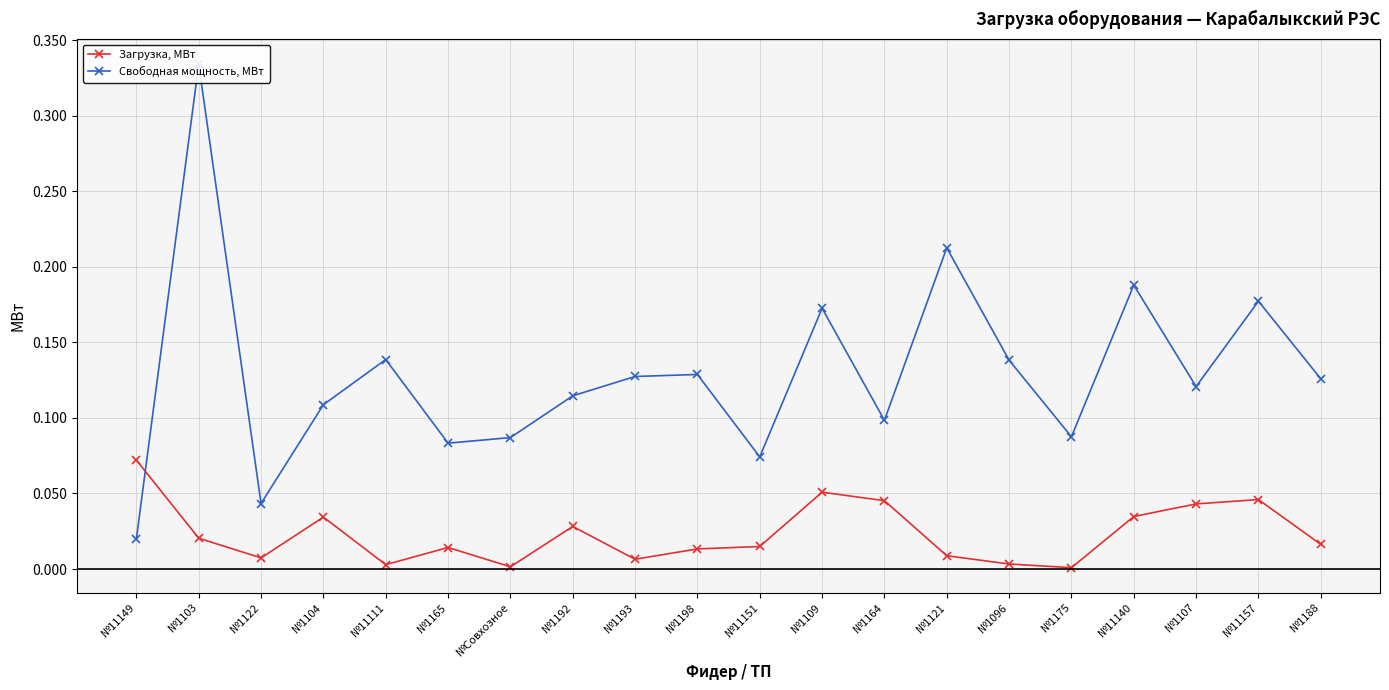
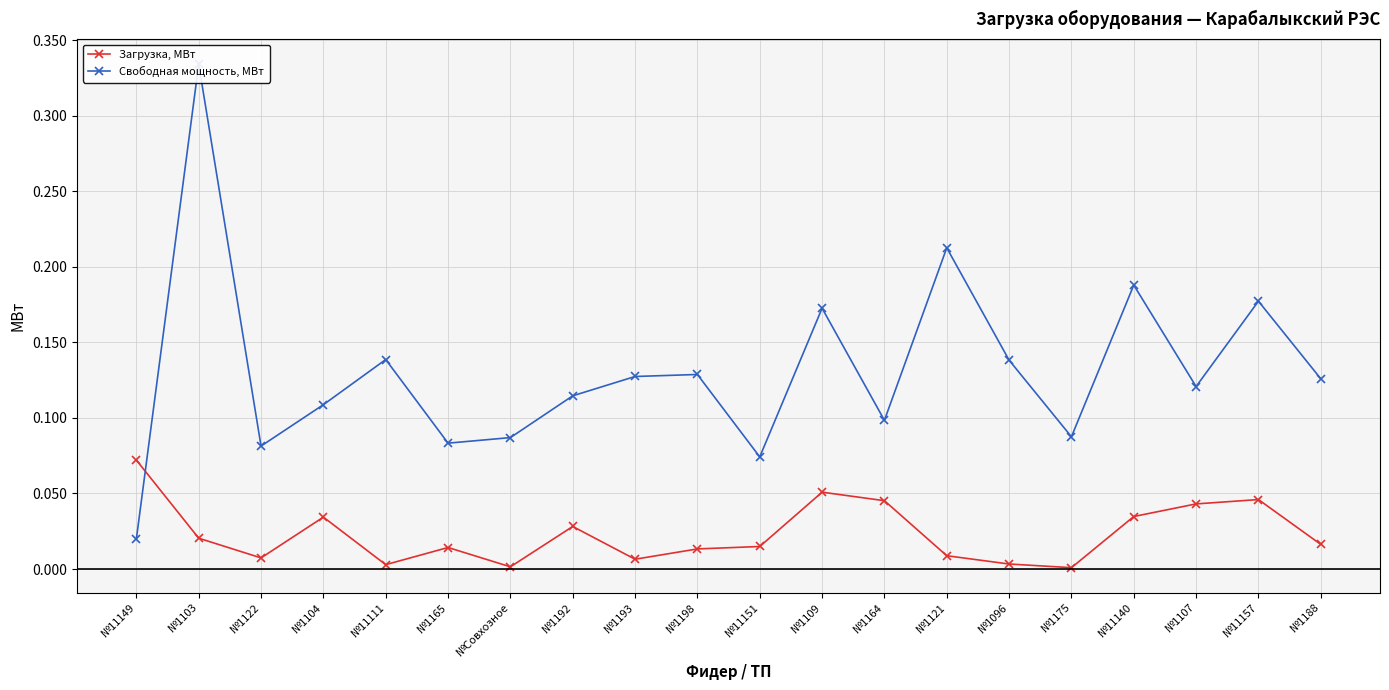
  {
    "Загрузка, МВт": {
      "№11149": 0.072,
      "№1103": 0.020,
      "№1122": 0.007,
      "№1104": 0.034,
      "№11111": 0.003,
      "№1165": 0.014,
      "№Совхозное": 0.001,
      "№1192": 0.028,
      "№1193": 0.006,
      "№1198": 0.013,
      "№11151": 0.015,
      "№1109": 0.051,
      "№1164": 0.045,
      "№1121": 0.009,
      "№1096": 0.003,
      "№1175": 0.001,
      "№11140": 0.035,
      "№1107": 0.043,
      "№11157": 0.046,
      "№1188": 0.016
    },
    "Свободная мощность, МВт": {
      "№11149": 0.020,
-     "№1122": 0.043,
+     "№1122": 0.081,
      "№1104": 0.109,
      "№11111": 0.139,
      "№1165": 0.083,
      "№Совхозное": 0.087,
      "№1192": 0.115,
      "№1193": 0.127,
      "№1198": 0.129,
      "№11151": 0.074,
      "№1109": 0.173,
      "№1164": 0.098,
      "№1121": 0.213,
      "№1096": 0.138,
      "№1175": 0.088,
      "№11140": 0.188,
      "№1107": 0.121,
      "№11157": 0.177,
      "№1188": 0.126
    }
  }
